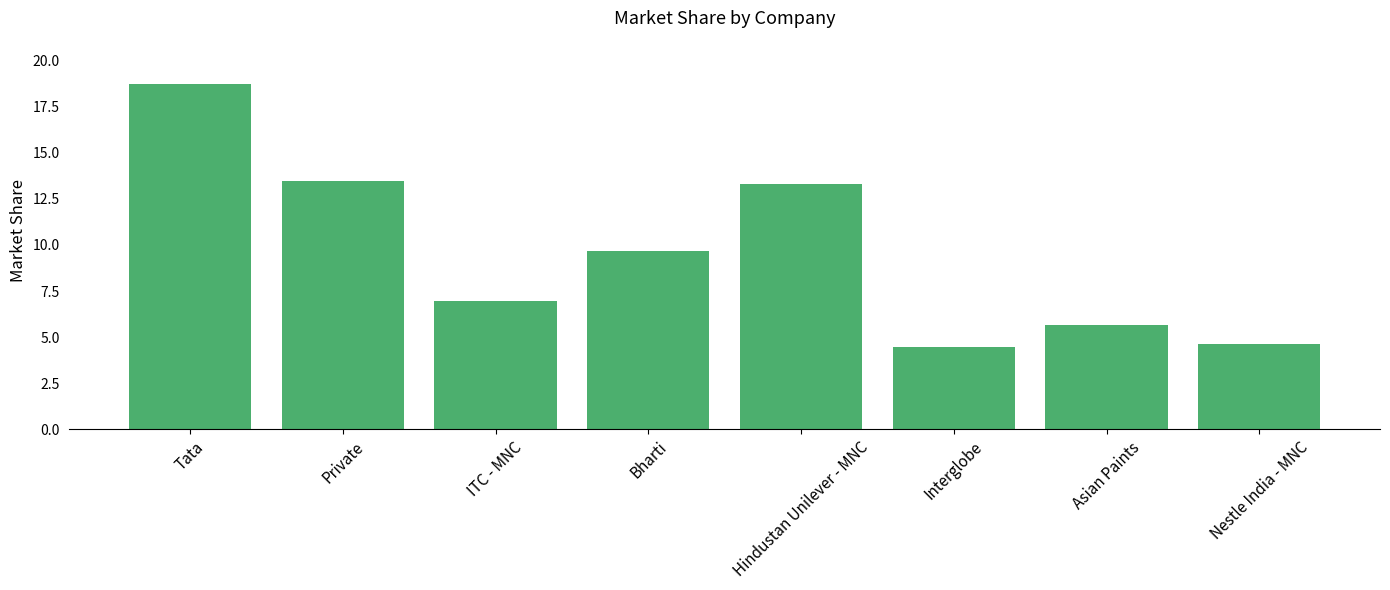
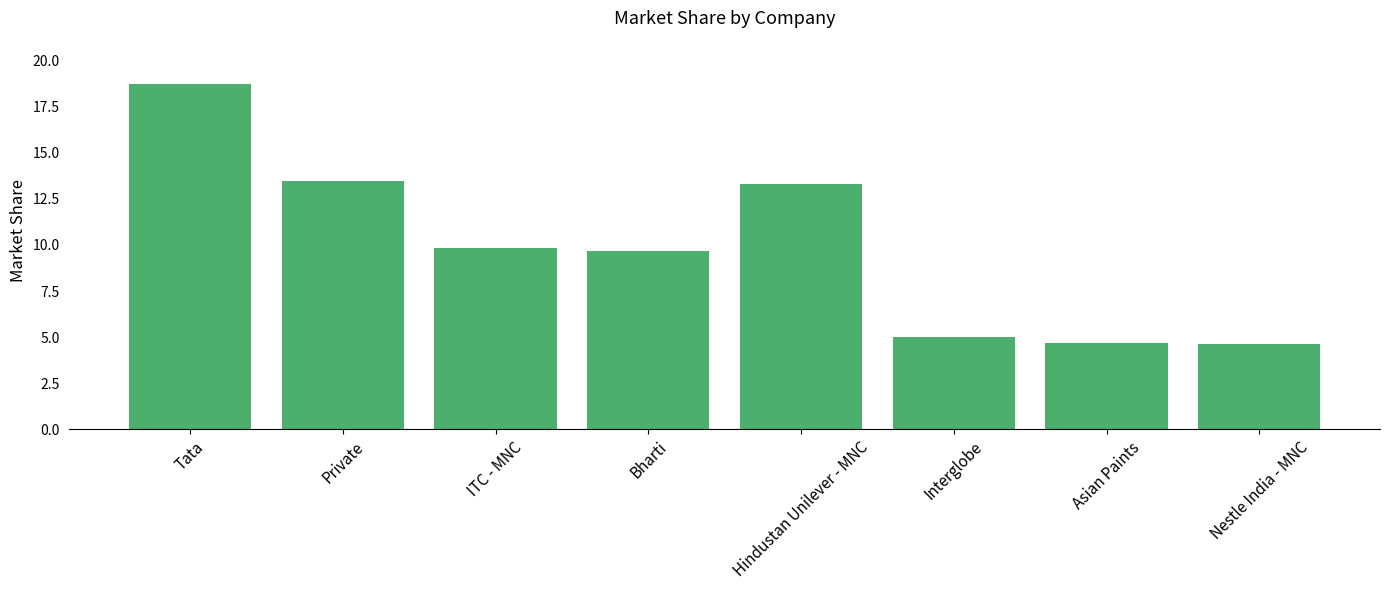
  {
    "Tata": 18.7,
    "Private": 13.5,
-   "ITC - MNC": 7.0,
+   "ITC - MNC": 9.8,
    "Bharti": 9.7,
    "Hindustan Unilever - MNC": 13.3,
-   "Interglobe": 4.5,
-   "Asian Paints": 5.6,
+   "Interglobe": 5.0,
+   "Asian Paints": 4.7,
    "Nestle India - MNC": 4.6
  }
